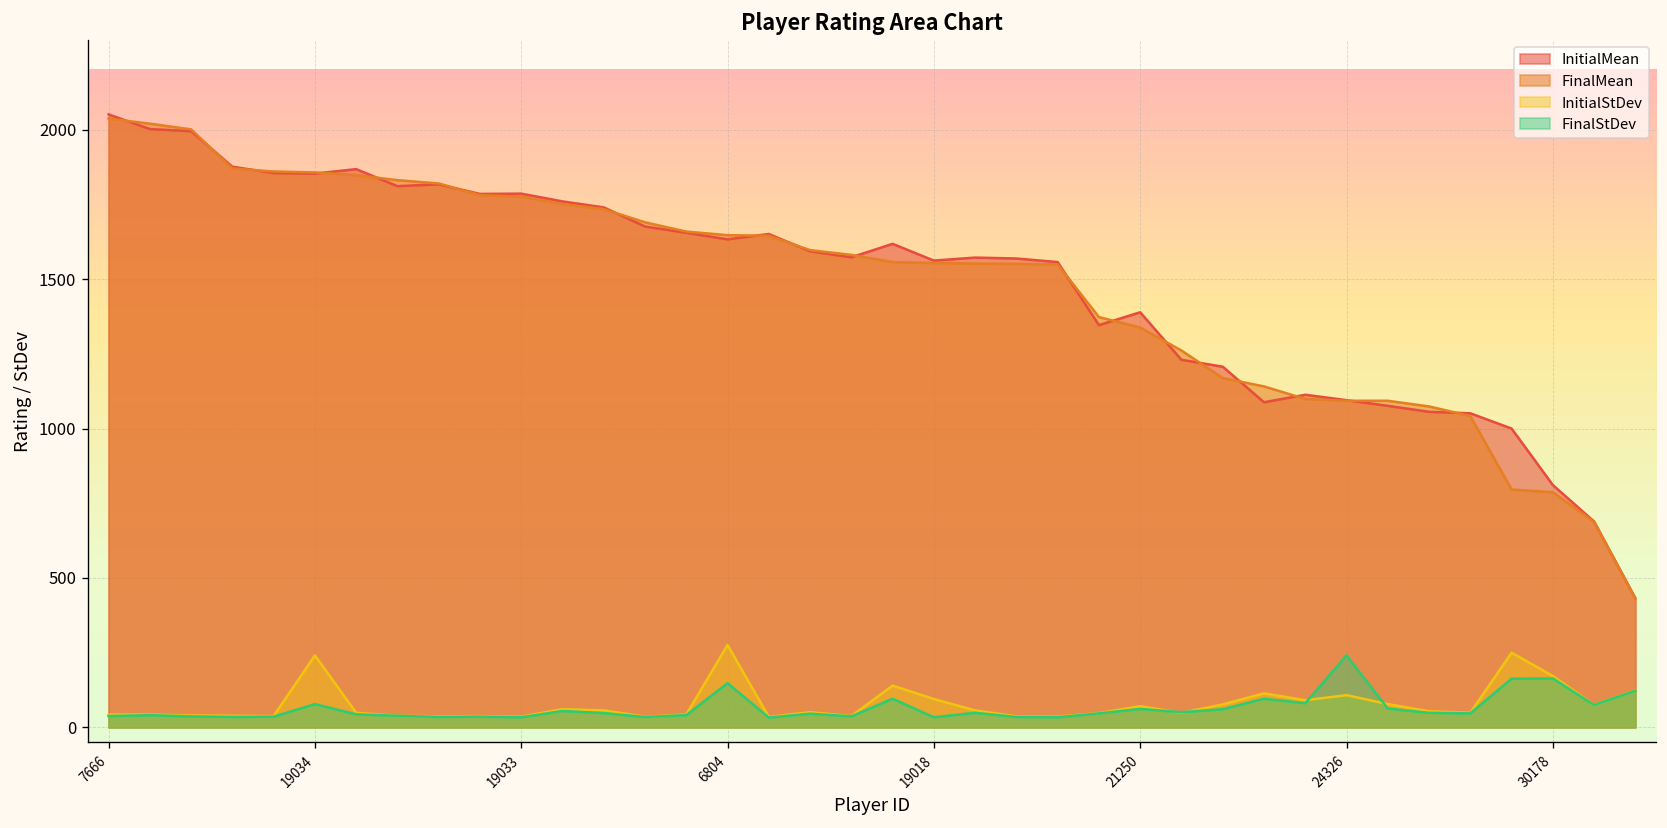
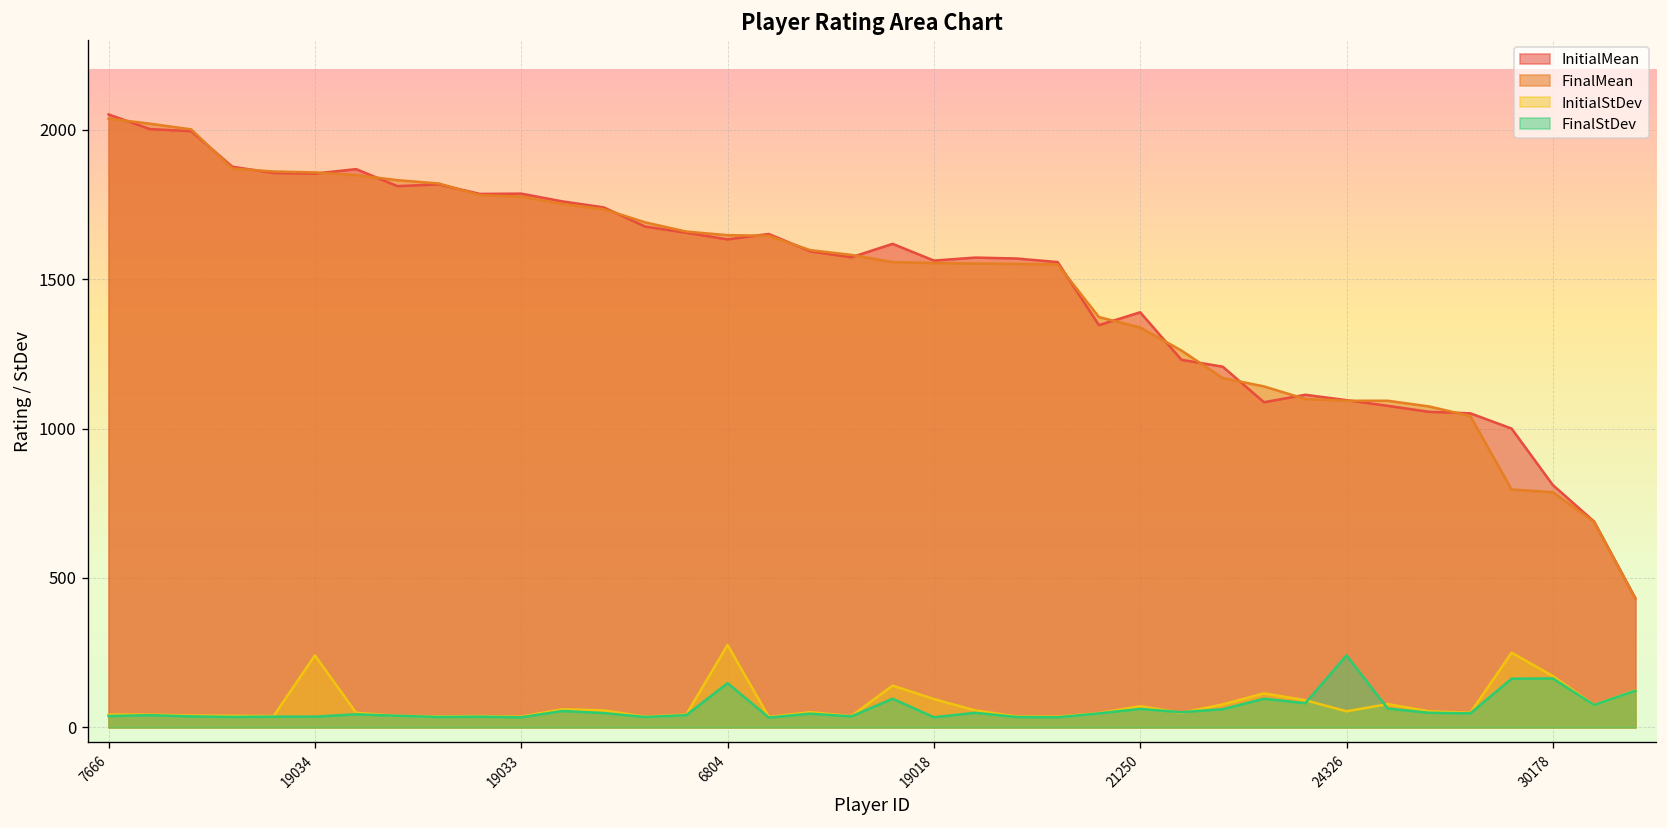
  {
    "InitialStDev": {
      "19034": 240,
      "6804": 280,
      "19018": 100,
-     "24326": 110
+     "24326": 50
    },
    "FinalStDev": {
-     "19034": 80,
+     "19034": 40,
      "6804": 150,
      "19018": 30,
      "24326": 240
    }
  }
